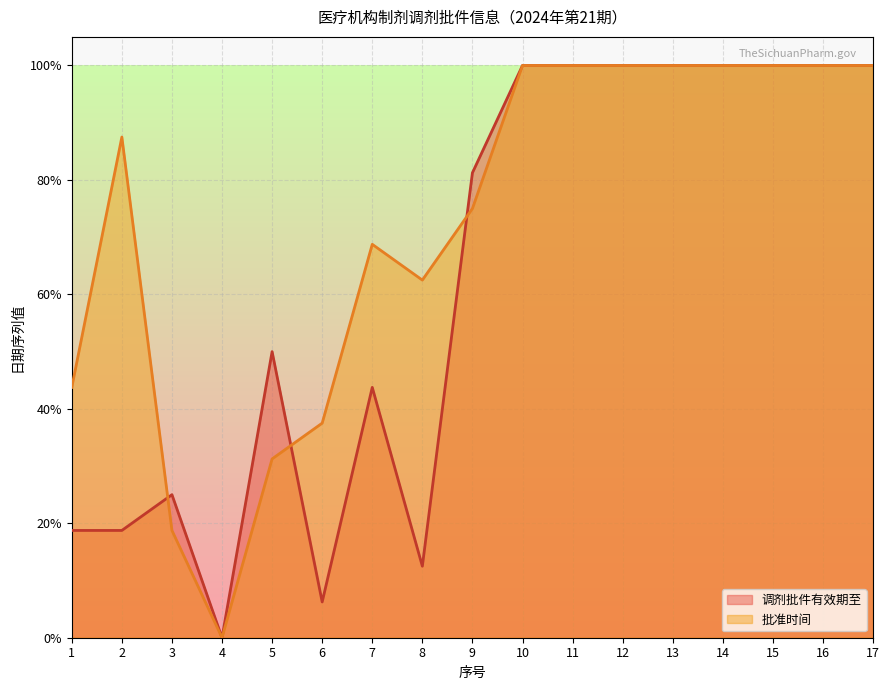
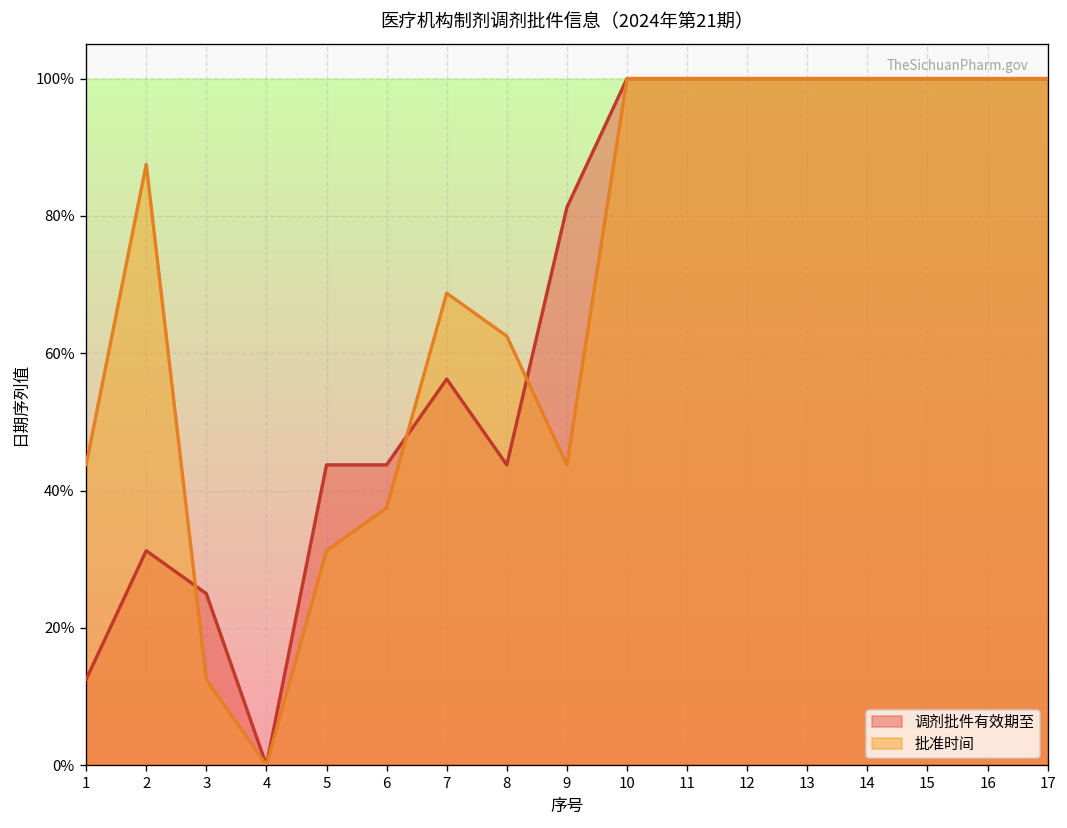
  {
    "调剂批件有效期至": {
-     "1": "19%",
-     "2": "19%",
+     "1": "12%",
+     "2": "31%",
      "3": "25%",
-     "5": "50%",
-     "6": "6%",
-     "7": "44%",
-     "8": "12%",
+     "5": "44%",
+     "6": "44%",
+     "7": "56%",
+     "8": "44%",
      "9": "81%"
    },
    "批准时间": {
      "1": "44%",
      "2": "87%",
-     "3": "19%",
+     "3": "12%",
      "5": "31%",
      "6": "37%",
      "7": "69%",
      "8": "62%",
-     "9": "75%"
+     "9": "44%"
    }
  }
